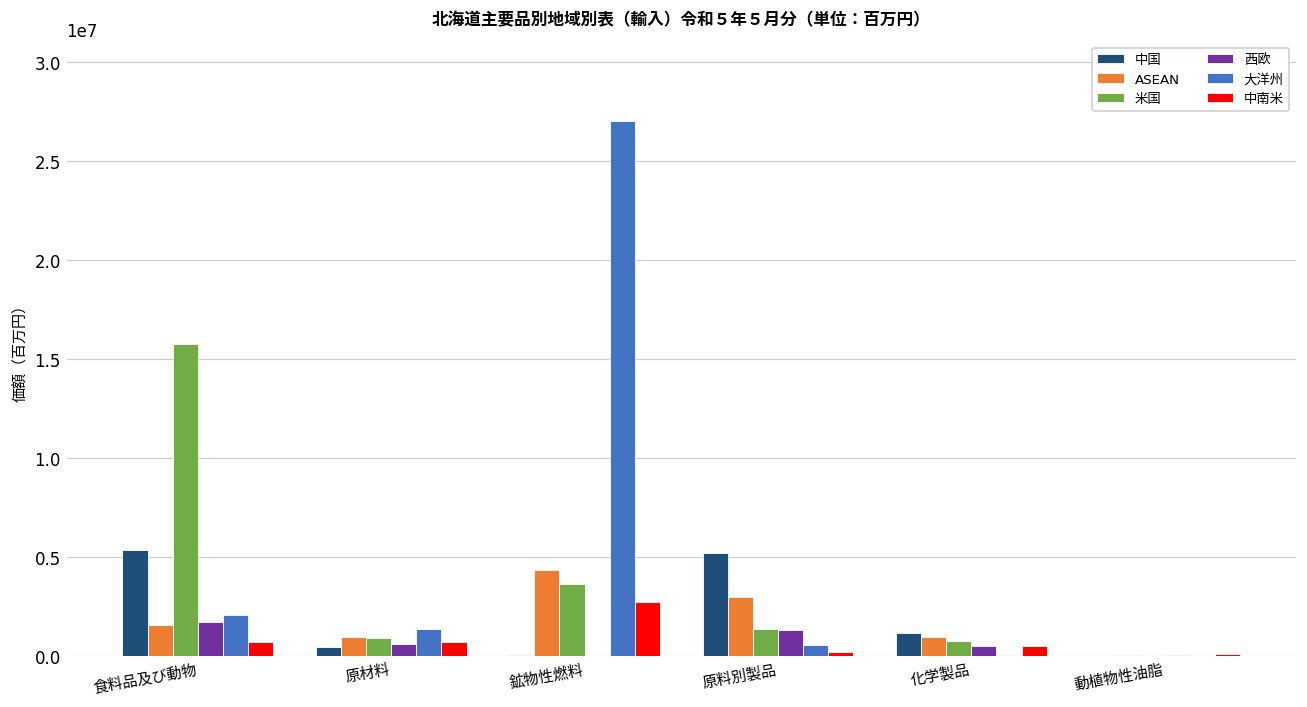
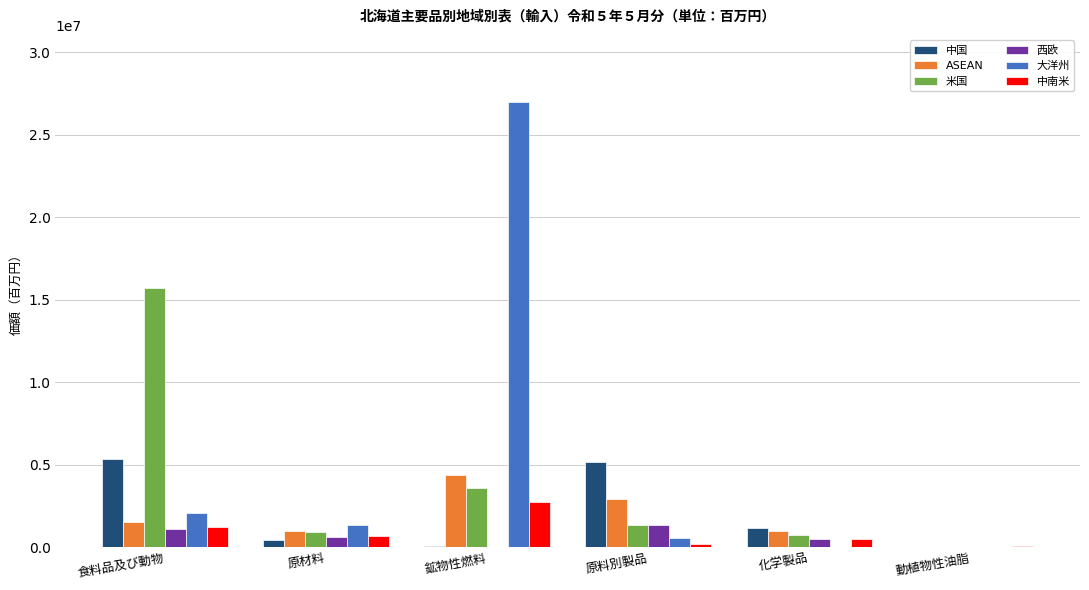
  {
    "中国": {
      "食料品及び動物": 5300000,
      "原材料": 400000,
      "原料別製品": 5200000,
      "化学製品": 1100000,
      "動植物性油脂": 0
    },
    "ASEAN": {
      "食料品及び動物": 1500000,
      "原材料": 1000000,
      "鉱物性燃料": 4300000,
      "原料別製品": 2900000,
      "化学製品": 1000000
    },
    "米国": {
      "食料品及び動物": 15700000,
      "原材料": 900000,
      "鉱物性燃料": 3600000,
      "原料別製品": 1300000,
      "化学製品": 800000,
      "動植物性油脂": 0
    },
    "西欧": {
-     "食料品及び動物": 1700000,
+     "食料品及び動物": 1100000,
      "原材料": 600000,
      "原料別製品": 1300000,
      "化学製品": 500000
    },
    "大洋州": {
      "食料品及び動物": 2000000,
      "原材料": 1300000,
      "鉱物性燃料": 27000000,
      "原料別製品": 500000,
      "動植物性油脂": 0
    },
    "中南米": {
-     "食料品及び動物": 700000,
+     "食料品及び動物": 1200000,
      "原材料": 700000,
      "鉱物性燃料": 2700000,
      "原料別製品": 200000,
      "化学製品": 500000
    }
  }
